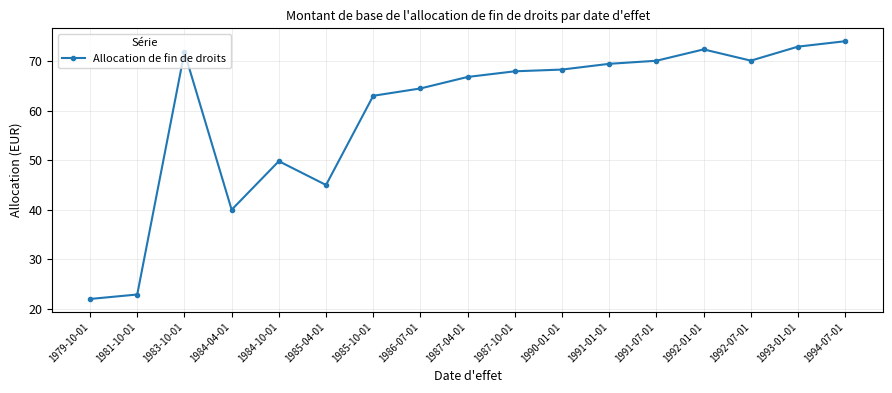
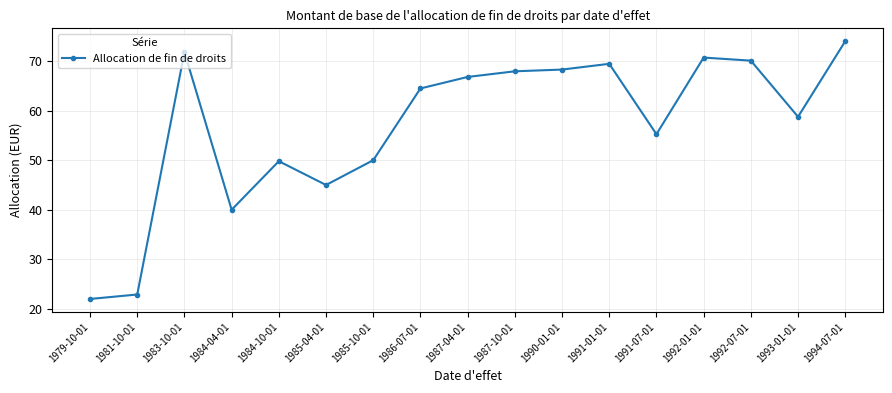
  {
    "1979-10-01": 22,
    "1981-10-01": 23,
    "1984-04-01": 40,
    "1984-10-01": 50,
    "1985-04-01": 45,
-   "1985-10-01": 63,
+   "1985-10-01": 50,
    "1986-07-01": 64,
    "1987-04-01": 67,
    "1987-10-01": 68,
    "1990-01-01": 68,
    "1991-01-01": 69,
-   "1991-07-01": 70,
-   "1992-01-01": 72,
+   "1991-07-01": 55,
+   "1992-01-01": 71,
    "1992-07-01": 70,
-   "1993-01-01": 73,
+   "1993-01-01": 59,
    "1994-07-01": 74
  }
